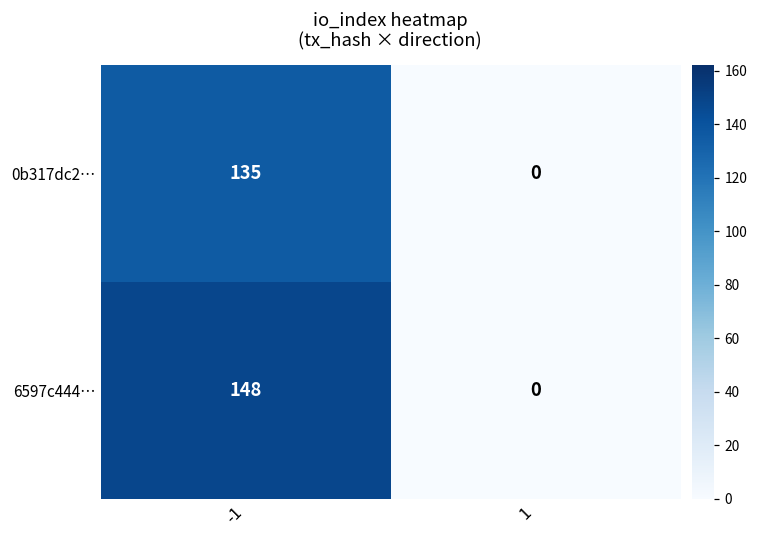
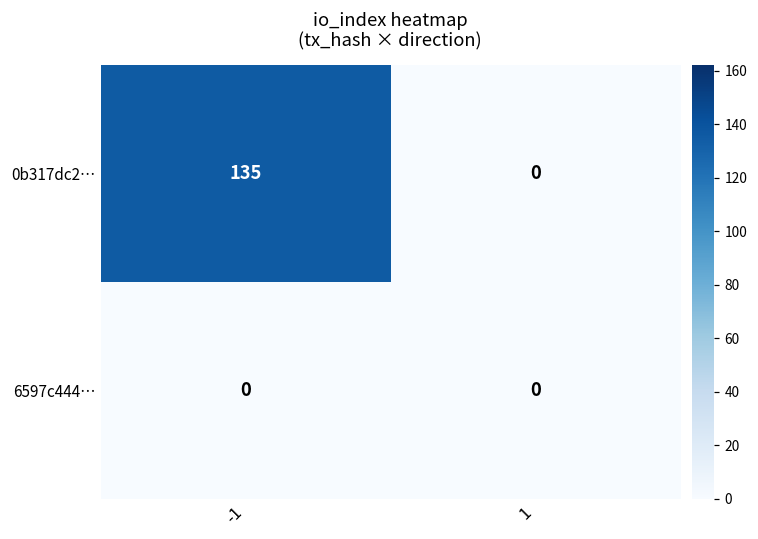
  {
    "0b317dc2…": {
      "-1": 135,
      "1": 0
    },
    "6597c444…": {
-     "-1": 148,
+     "-1": 0,
      "1": 0
    }
  }
